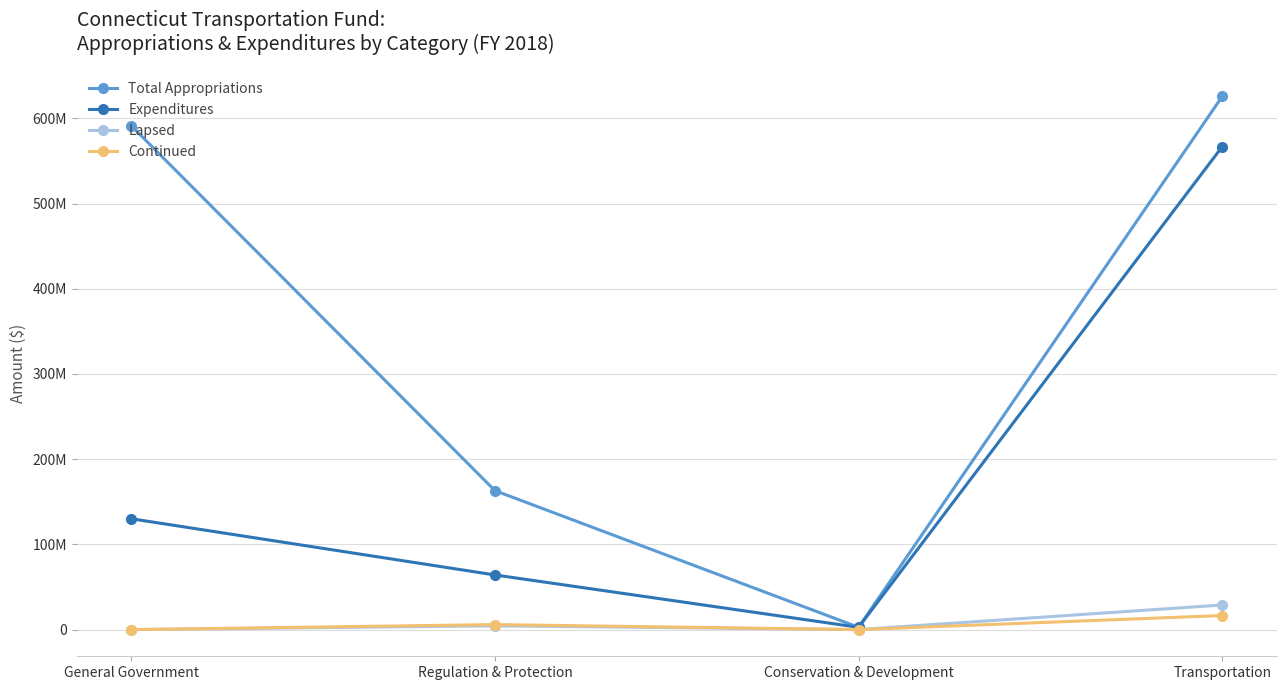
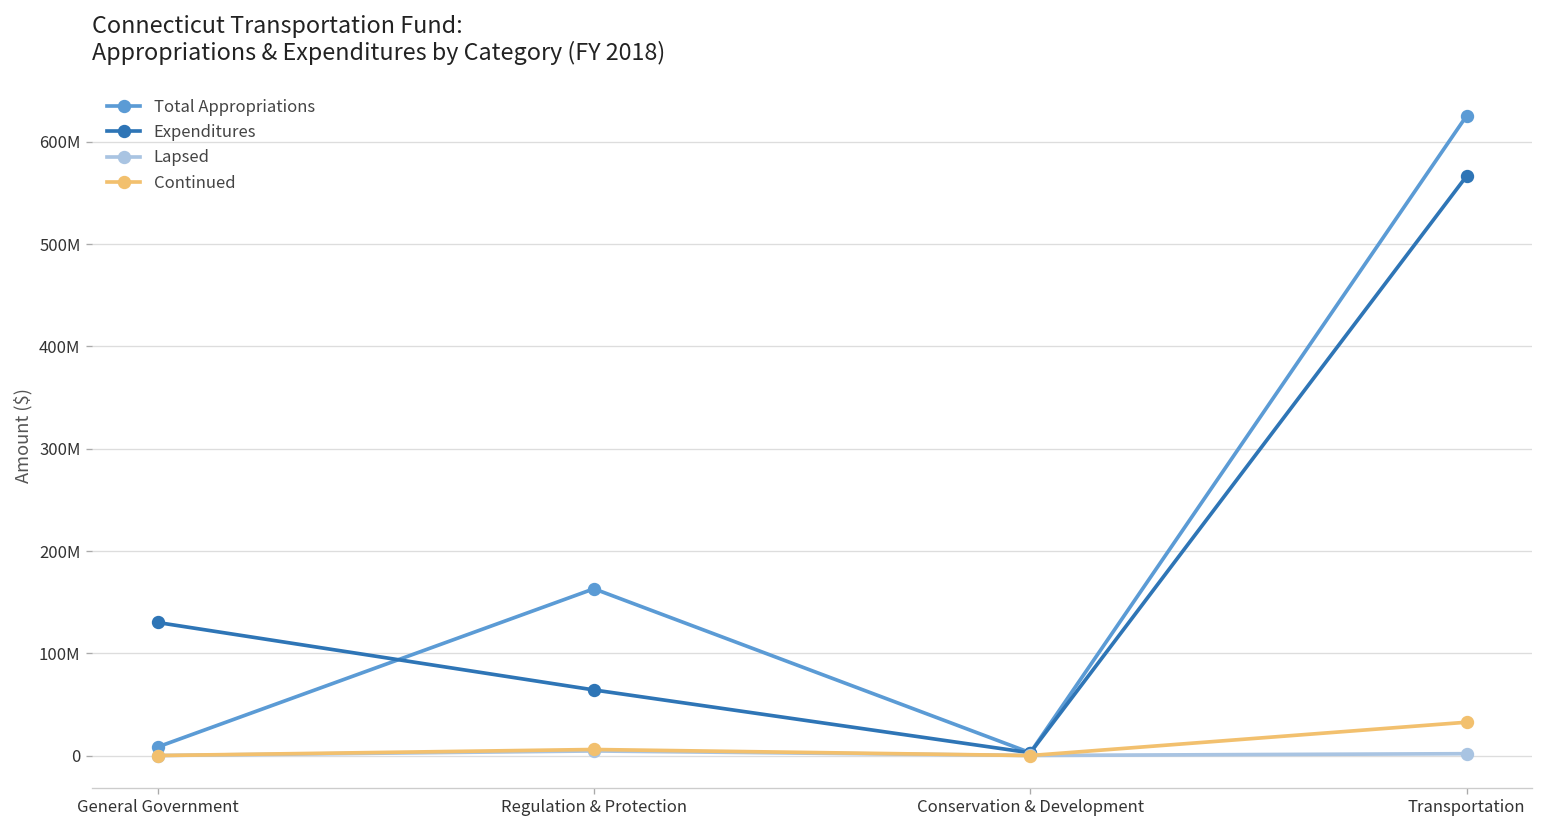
  {
    "Total Appropriations": {
-     "General Government": 590000000,
+     "General Government": 10000000,
      "Regulation & Protection": 160000000,
      "Transportation": 630000000
    },
    "Expenditures": {
      "General Government": 130000000,
      "Regulation & Protection": 60000000,
      "Transportation": 570000000
    },
    "Lapsed": {
-     "Transportation": 30000000
+     "Transportation": 0
    },
    "Continued": {
-     "Transportation": 20000000
+     "Transportation": 30000000
    }
  }
